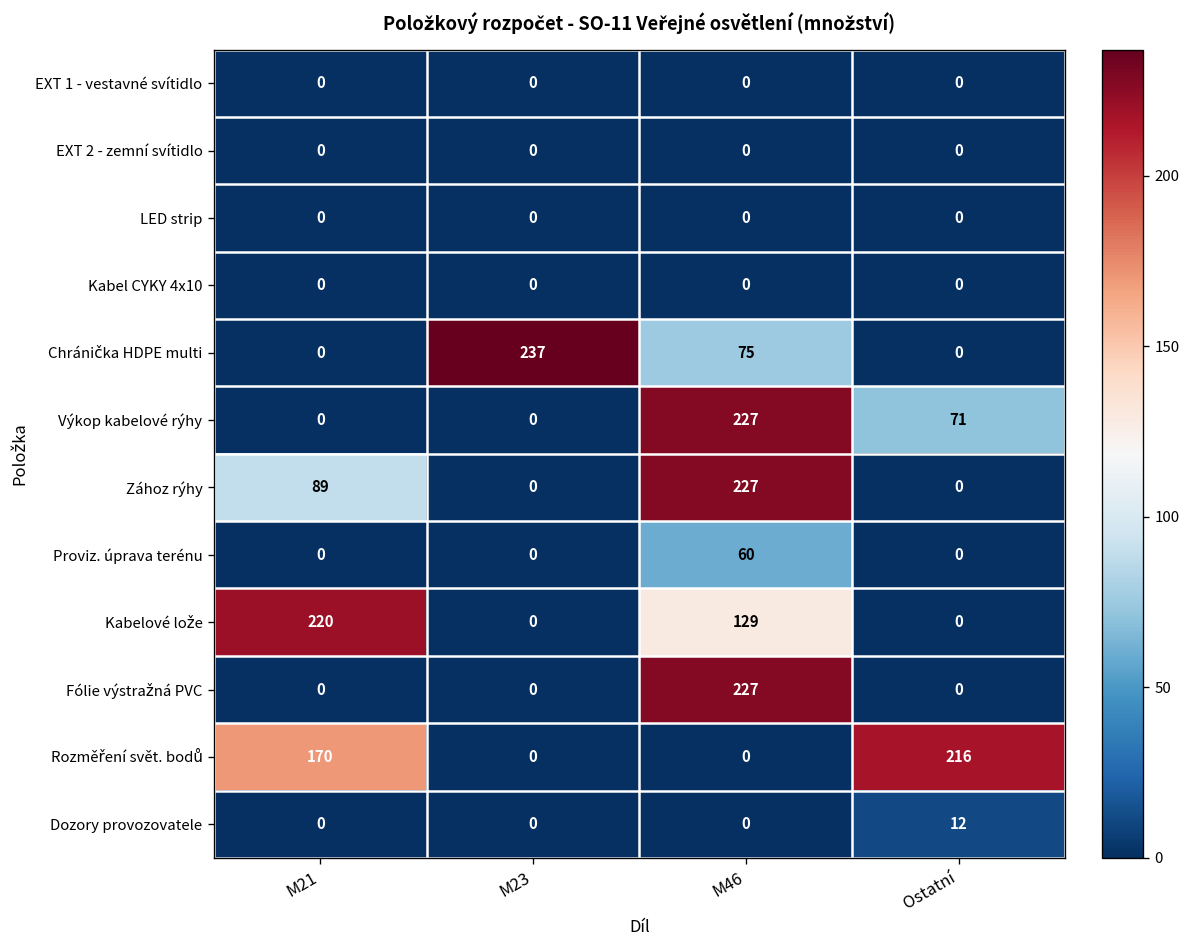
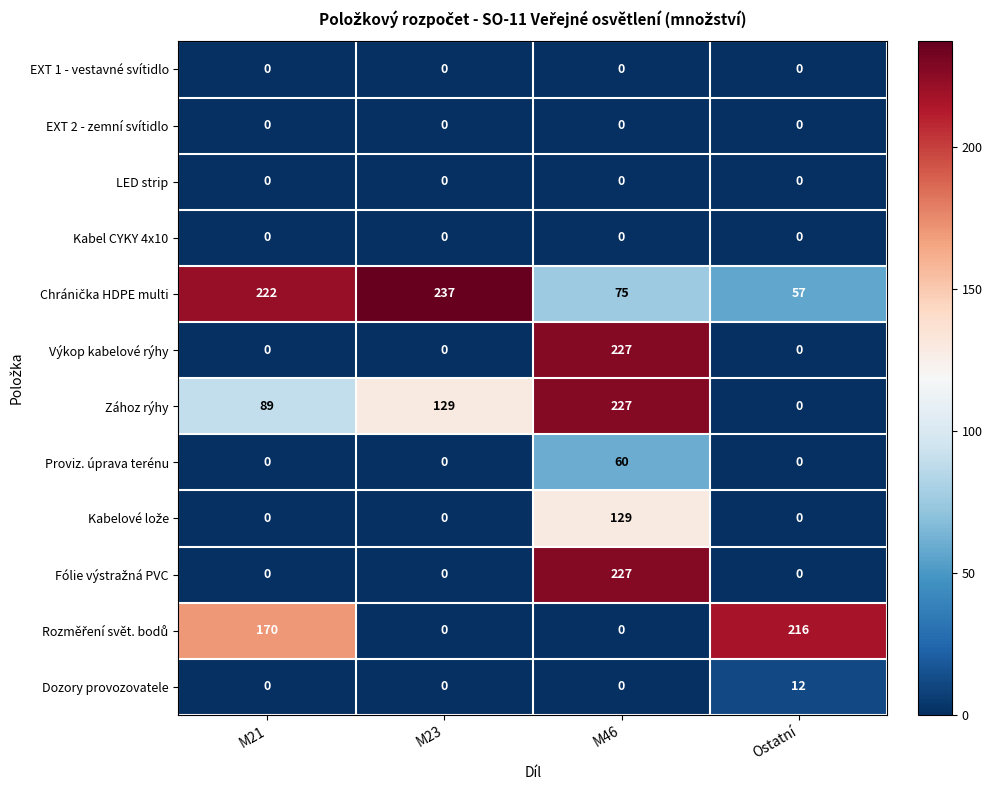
  {
    "EXT 1 - vestavné svítidlo": {
      "M21": 0,
      "M23": 0,
      "M46": 0,
      "Ostatní": 0
    },
    "EXT 2 - zemní svítidlo": {
      "M21": 0,
      "M23": 0,
      "M46": 0,
      "Ostatní": 0
    },
    "LED strip": {
      "M21": 0,
      "M23": 0,
      "M46": 0,
      "Ostatní": 0
    },
    "Kabel CYKY 4x10": {
      "M21": 0,
      "M23": 0,
      "M46": 0,
      "Ostatní": 0
    },
    "Chránička HDPE multi": {
-     "M21": 0,
+     "M21": 222,
      "M23": 237,
      "M46": 75,
-     "Ostatní": 0
+     "Ostatní": 57
    },
    "Výkop kabelové rýhy": {
      "M21": 0,
      "M23": 0,
      "M46": 227,
-     "Ostatní": 71
+     "Ostatní": 0
    },
    "Zához rýhy": {
      "M21": 89,
-     "M23": 0,
+     "M23": 129,
      "M46": 227,
      "Ostatní": 0
    },
    "Proviz. úprava terénu": {
      "M21": 0,
      "M23": 0,
      "M46": 60,
      "Ostatní": 0
    },
    "Kabelové lože": {
-     "M21": 220,
+     "M21": 0,
      "M23": 0,
      "M46": 129,
      "Ostatní": 0
    },
    "Fólie výstražná PVC": {
      "M21": 0,
      "M23": 0,
      "M46": 227,
      "Ostatní": 0
    },
    "Rozměření svět. bodů": {
      "M21": 170,
      "M23": 0,
      "M46": 0,
      "Ostatní": 216
    },
    "Dozory provozovatele": {
      "M21": 0,
      "M23": 0,
      "M46": 0,
      "Ostatní": 12
    }
  }
